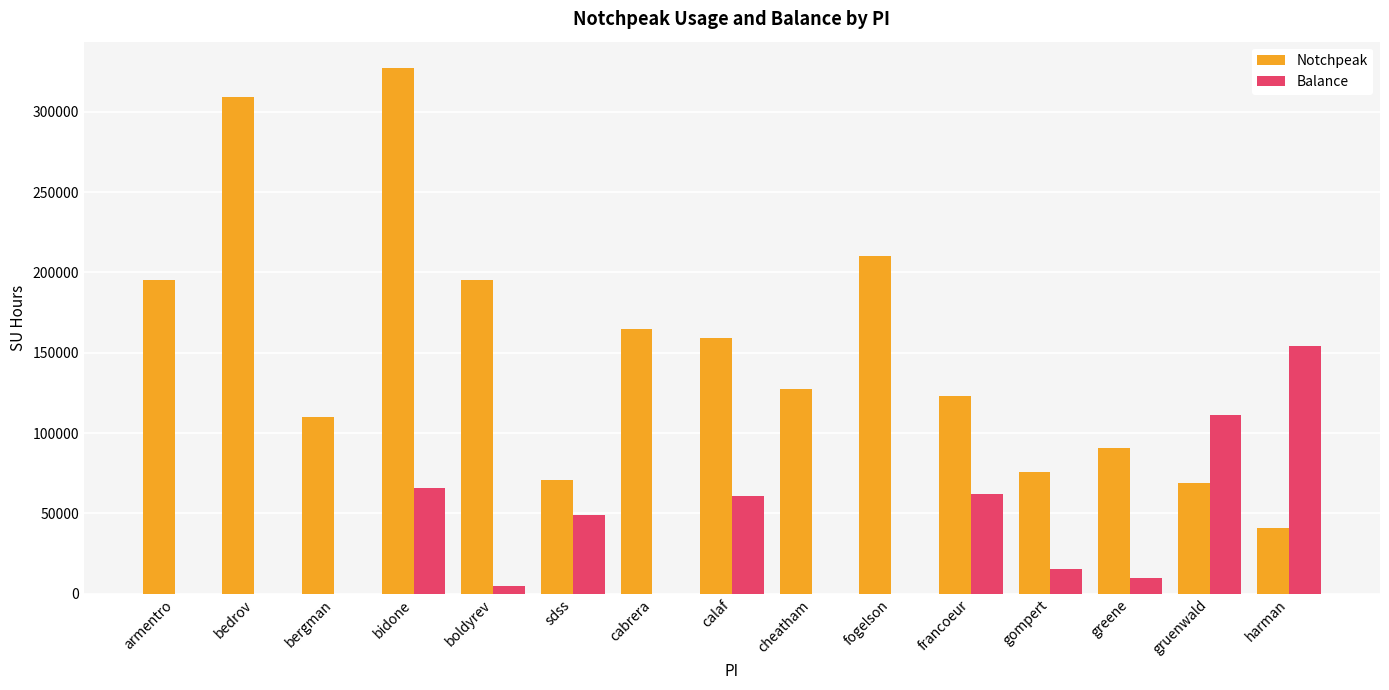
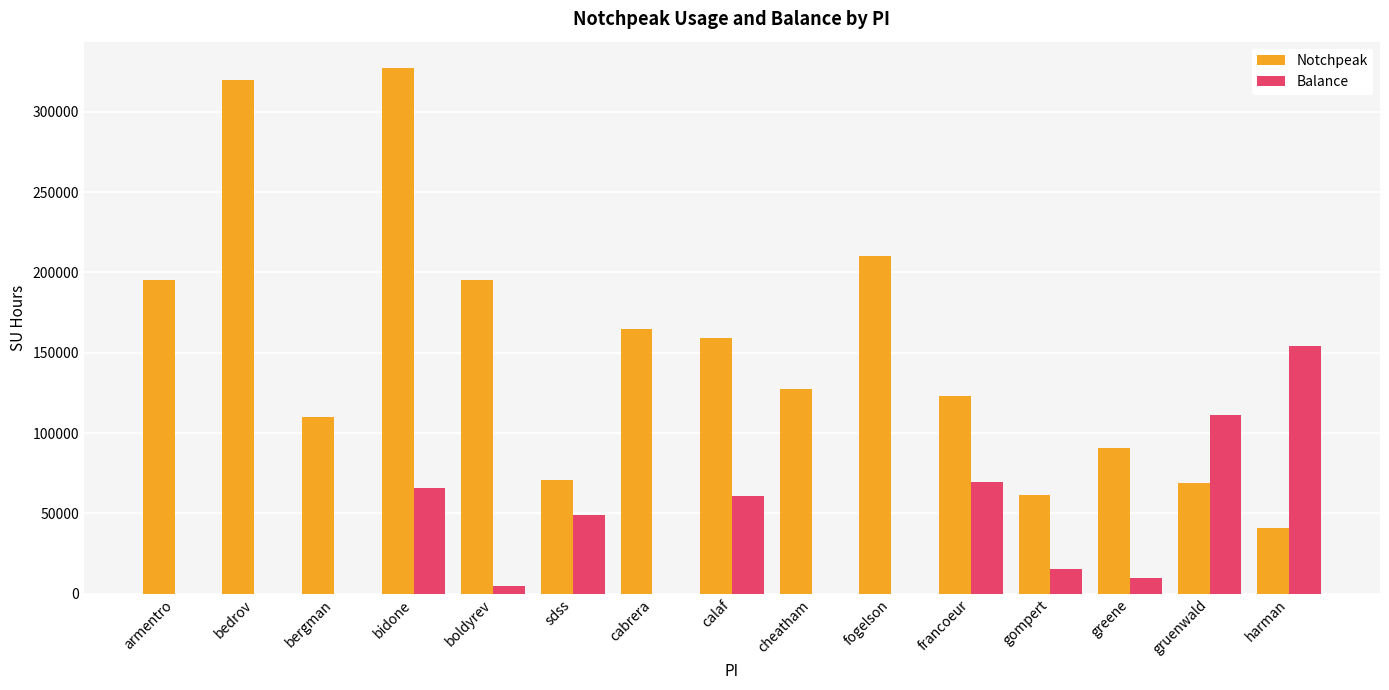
  {
    "Notchpeak": {
      "armentro": 195000,
-     "bedrov": 309000,
+     "bedrov": 320000,
      "bergman": 110000,
      "bidone": 327000,
      "boldyrev": 195000,
      "sdss": 71000,
      "cabrera": 165000,
      "calaf": 159000,
      "cheatham": 128000,
      "fogelson": 210000,
      "francoeur": 123000,
-     "gompert": 76000,
+     "gompert": 61000,
      "greene": 90000,
      "gruenwald": 69000,
      "harman": 41000
    },
    "Balance": {
      "armentro": 0,
      "bedrov": 0,
      "bergman": 0,
      "bidone": 66000,
      "boldyrev": 5000,
      "sdss": 49000,
      "cabrera": 0,
      "calaf": 61000,
      "cheatham": 0,
      "fogelson": 0,
-     "francoeur": 62000,
+     "francoeur": 70000,
      "gompert": 15000,
      "greene": 10000,
      "gruenwald": 111000,
      "harman": 154000
    }
  }
